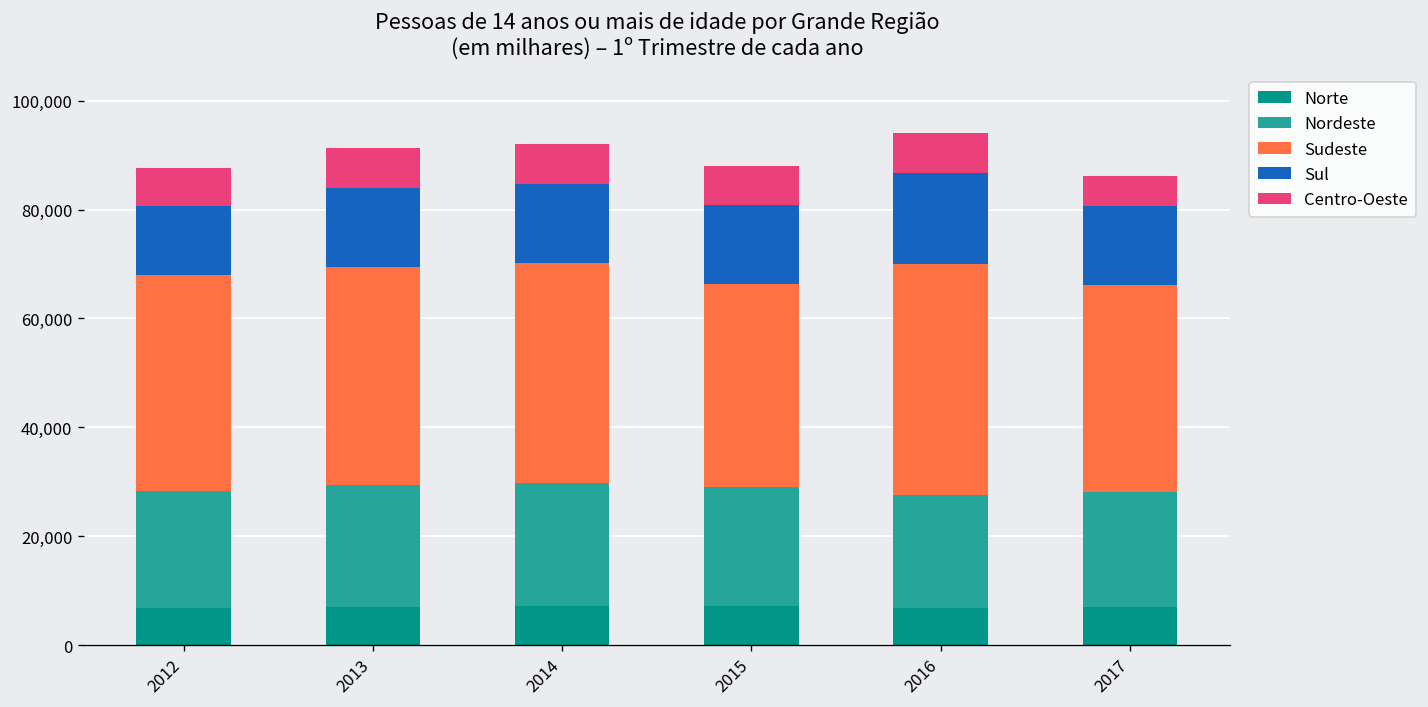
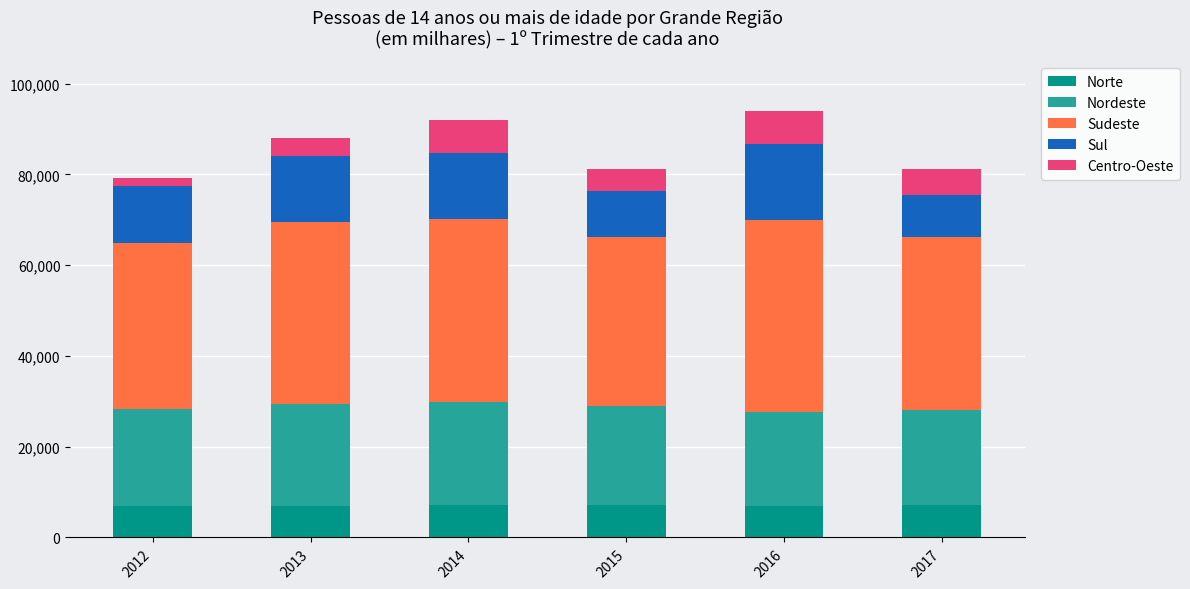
  {
    "Sudeste": {
-     "2012": "40,000",
+     "2012": "37,000",
      "2013": "40,000",
      "2014": "40,000",
      "2015": "37,000",
      "2016": "42,000",
      "2017": "38,000"
    },
    "Sul": {
      "2012": "13,000",
      "2013": "14,000",
      "2014": "15,000",
-     "2015": "15,000",
+     "2015": "10,000",
      "2016": "17,000",
-     "2017": "14,000"
+     "2017": "9,000"
    },
    "Centro-Oeste": {
-     "2012": "7,000",
-     "2013": "7,000",
+     "2012": "2,000",
+     "2013": "4,000",
      "2014": "7,000",
-     "2015": "7,000",
+     "2015": "5,000",
      "2016": "7,000",
      "2017": "6,000"
    }
  }
